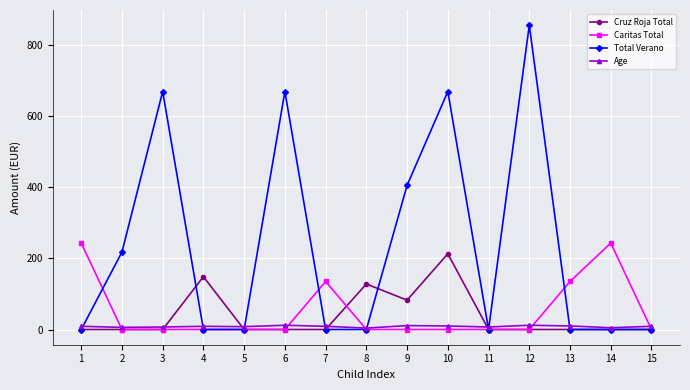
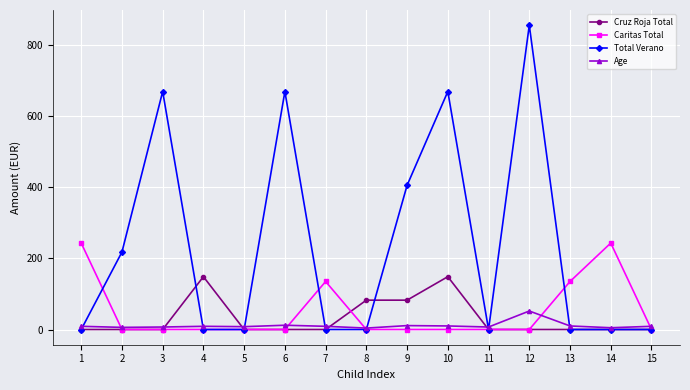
  {
    "Cruz Roja Total": {
      "4": 150,
-     "8": 130,
+     "8": 80,
      "9": 80,
-     "10": 210
+     "10": 150
    },
    "Caritas Total": {
      "1": 240,
      "7": 140,
      "9": 0,
      "10": 0,
      "13": 140,
      "14": 240
    },
    "Total Verano": {
      "2": 220,
      "3": 670,
      "6": 670,
      "9": 410,
      "10": 670,
      "12": 860
    },
    "Age": {
      "1": 10,
      "4": 10,
      "5": 10,
      "6": 10,
      "7": 10,
      "9": 10,
      "10": 10,
-     "12": 10,
+     "12": 50,
      "13": 10,
      "15": 10
    }
  }
